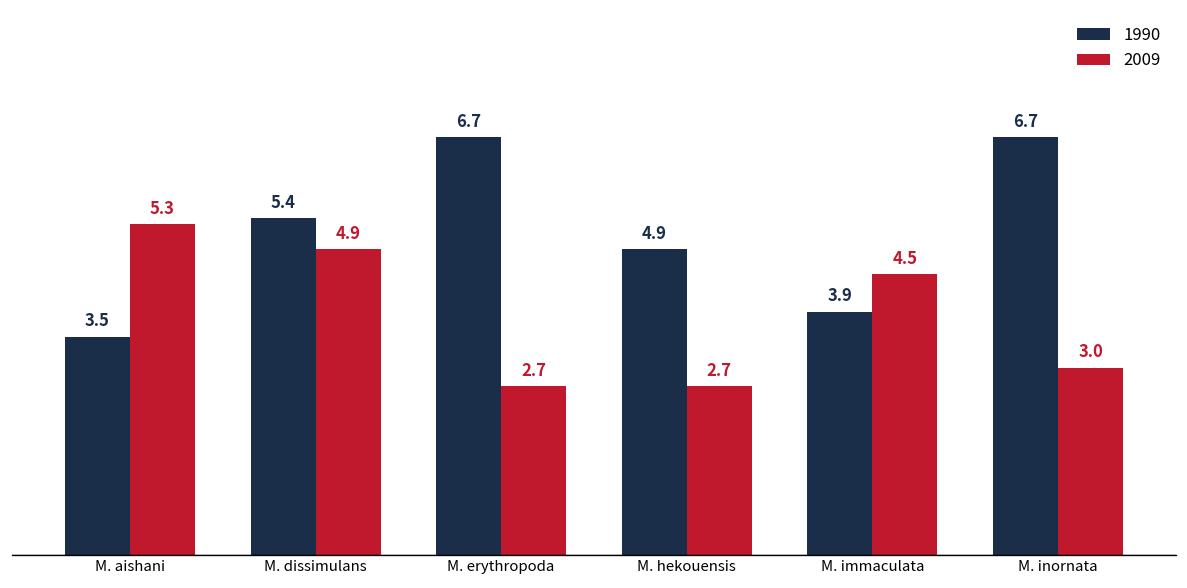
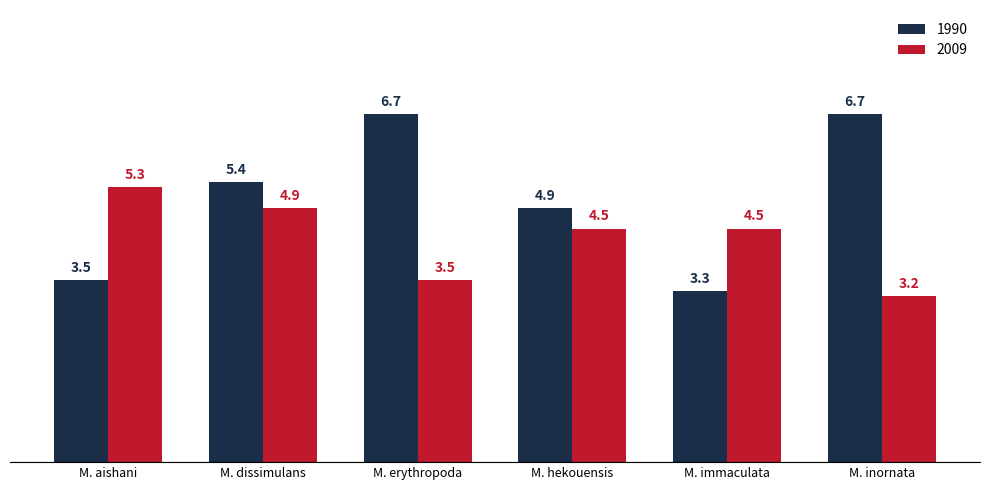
  {
    "1990": {
      "M. aishani": 3.5,
      "M. dissimulans": 5.4,
      "M. erythropoda": 6.7,
      "M. hekouensis": 4.9,
-     "M. immaculata": 3.9,
+     "M. immaculata": 3.3,
      "M. inornata": 6.7
    },
    "2009": {
      "M. aishani": 5.3,
      "M. dissimulans": 4.9,
-     "M. erythropoda": 2.7,
-     "M. hekouensis": 2.7,
+     "M. erythropoda": 3.5,
+     "M. hekouensis": 4.5,
      "M. immaculata": 4.5,
-     "M. inornata": 3.0
+     "M. inornata": 3.2
    }
  }
